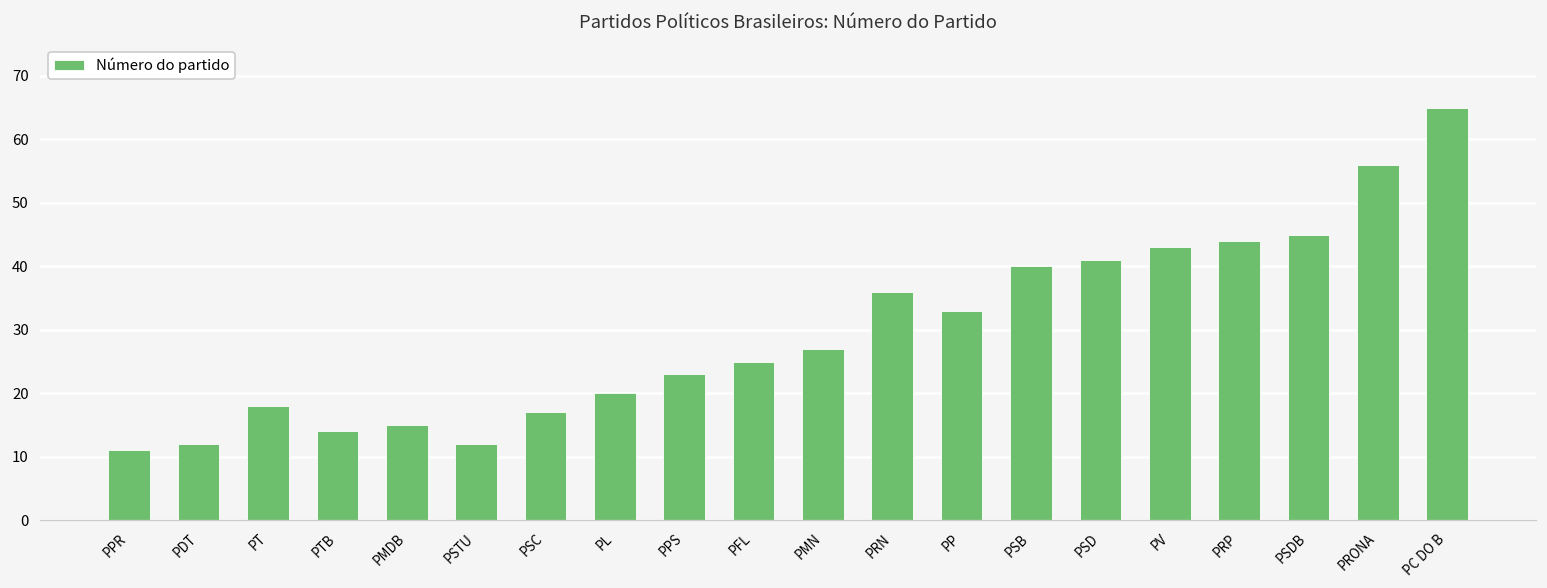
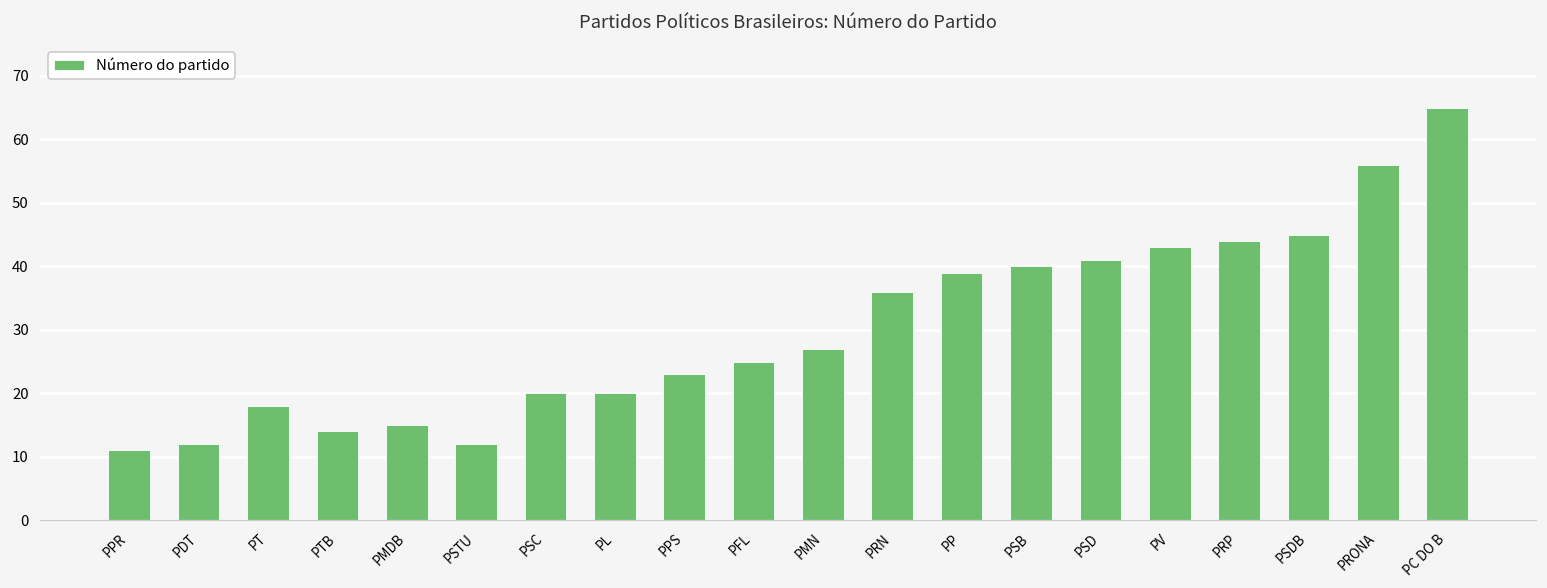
  {
    "PPR": 11,
    "PDT": 12,
    "PT": 18,
    "PTB": 14,
    "PMDB": 15,
    "PSTU": 12,
-   "PSC": 17,
+   "PSC": 20,
    "PL": 20,
    "PPS": 23,
    "PFL": 25,
    "PMN": 27,
    "PRN": 36,
-   "PP": 33,
+   "PP": 39,
    "PSB": 40,
    "PSD": 41,
    "PV": 43,
    "PRP": 44,
    "PSDB": 45,
    "PRONA": 56,
    "PC DO B": 65
  }
